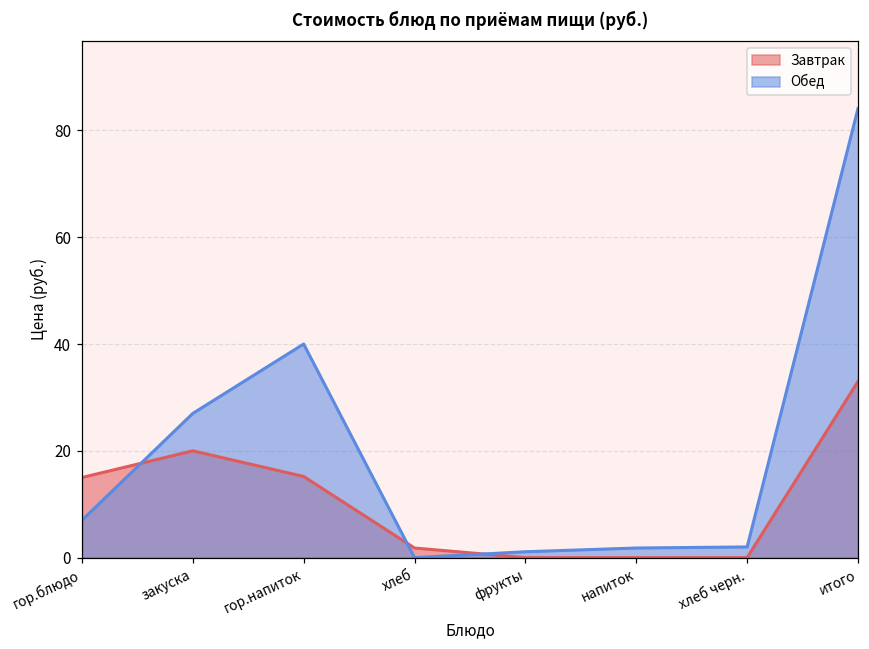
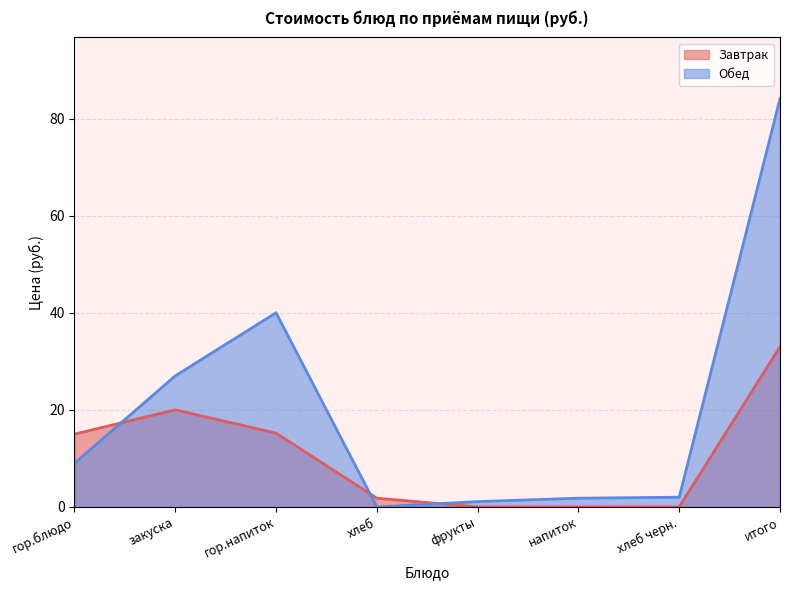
  {
    "Завтрак": {
      "гор.блюдо": 15,
      "закуска": 20,
      "гор.напиток": 15,
      "хлеб": 2,
      "фрукты": 0,
      "напиток": 0,
      "хлеб черн.": 0,
      "итого": 33
    },
    "Обед": {
-     "гор.блюдо": 7,
+     "гор.блюдо": 9,
      "закуска": 27,
      "гор.напиток": 40,
      "хлеб": 0,
      "фрукты": 1,
      "напиток": 2,
      "хлеб черн.": 2,
      "итого": 84
    }
  }
